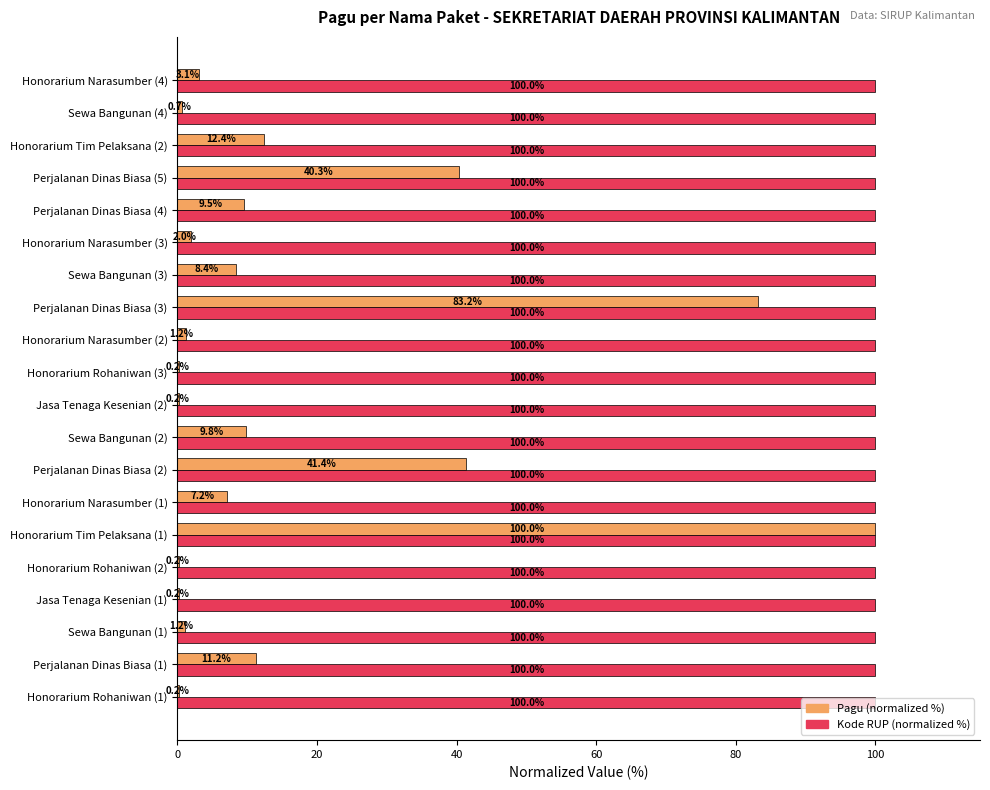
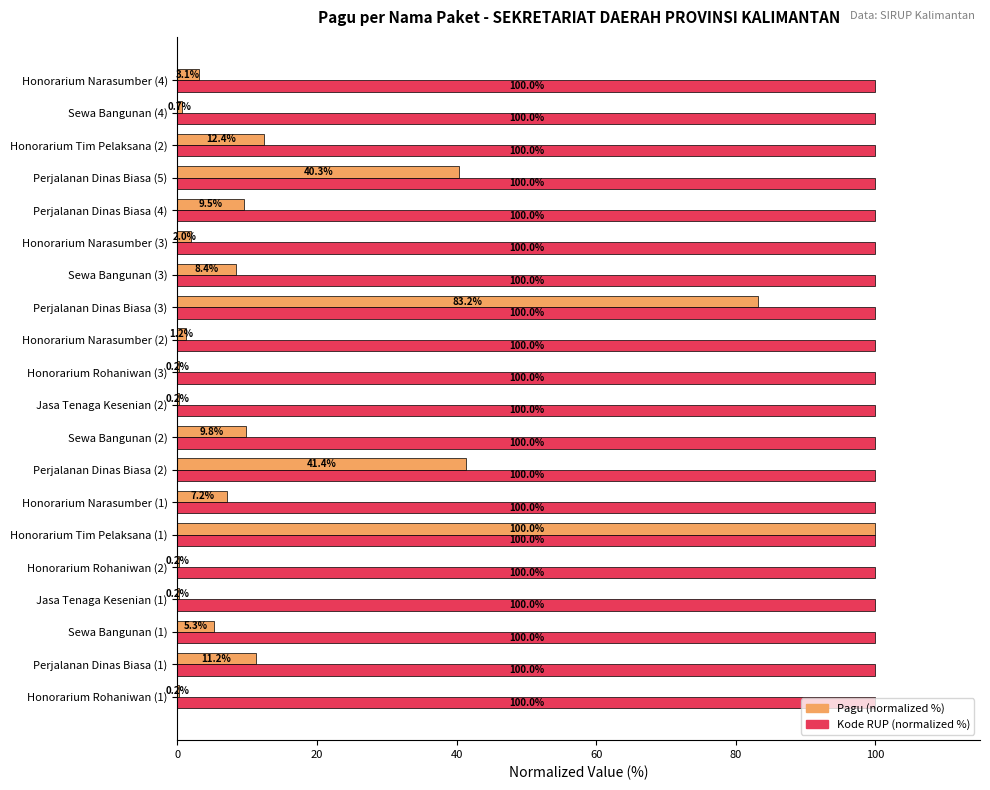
  {
    "Pagu (normalized %)": {
      "Honorarium Narasumber (4)": "3.1%",
      "Sewa Bangunan (4)": "0.7%",
      "Honorarium Tim Pelaksana (2)": "12.4%",
      "Perjalanan Dinas Biasa (5)": "40.3%",
      "Perjalanan Dinas Biasa (4)": "9.5%",
      "Honorarium Narasumber (3)": "2.0%",
      "Sewa Bangunan (3)": "8.4%",
      "Perjalanan Dinas Biasa (3)": "83.2%",
      "Honorarium Narasumber (2)": "1.2%",
      "Honorarium Rohaniwan (3)": "0.2%",
      "Jasa Tenaga Kesenian (2)": "0.2%",
      "Sewa Bangunan (2)": "9.8%",
      "Perjalanan Dinas Biasa (2)": "41.4%",
      "Honorarium Narasumber (1)": "7.2%",
      "Honorarium Tim Pelaksana (1)": "100.0%",
      "Honorarium Rohaniwan (2)": "0.2%",
      "Jasa Tenaga Kesenian (1)": "0.2%",
-     "Sewa Bangunan (1)": "1.2%",
+     "Sewa Bangunan (1)": "5.3%",
      "Perjalanan Dinas Biasa (1)": "11.2%",
      "Honorarium Rohaniwan (1)": "0.2%"
    },
    "Kode RUP (normalized %)": {
      "Honorarium Narasumber (4)": "100.0%",
      "Sewa Bangunan (4)": "100.0%",
      "Honorarium Tim Pelaksana (2)": "100.0%",
      "Perjalanan Dinas Biasa (5)": "100.0%",
      "Perjalanan Dinas Biasa (4)": "100.0%",
      "Honorarium Narasumber (3)": "100.0%",
      "Sewa Bangunan (3)": "100.0%",
      "Perjalanan Dinas Biasa (3)": "100.0%",
      "Honorarium Narasumber (2)": "100.0%",
      "Honorarium Rohaniwan (3)": "100.0%",
      "Jasa Tenaga Kesenian (2)": "100.0%",
      "Sewa Bangunan (2)": "100.0%",
      "Perjalanan Dinas Biasa (2)": "100.0%",
      "Honorarium Narasumber (1)": "100.0%",
      "Honorarium Tim Pelaksana (1)": "100.0%",
      "Honorarium Rohaniwan (2)": "100.0%",
      "Jasa Tenaga Kesenian (1)": "100.0%",
      "Sewa Bangunan (1)": "100.0%",
      "Perjalanan Dinas Biasa (1)": "100.0%"
    }
  }
